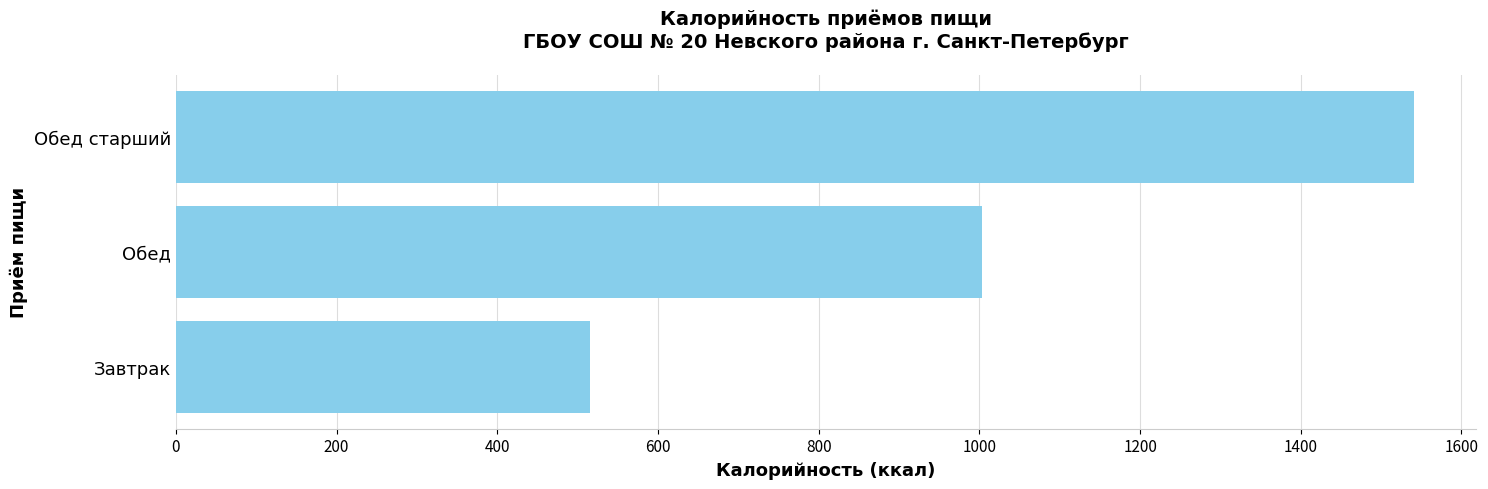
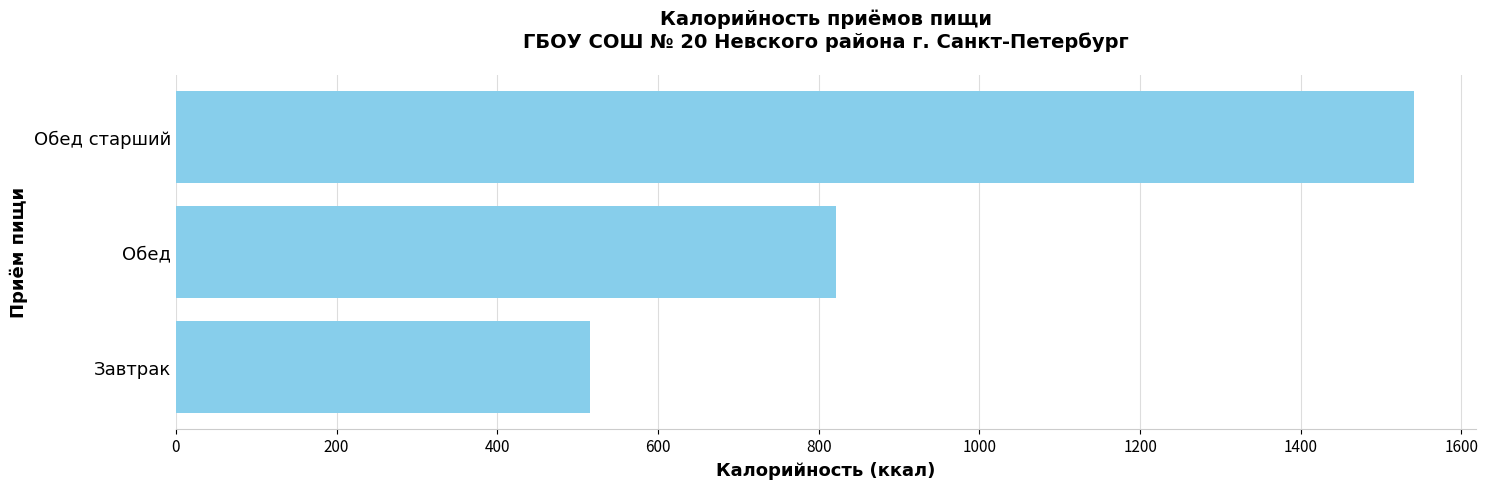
  {
    "Обед старший": 1540,
-   "Обед": 1000,
+   "Обед": 820,
    "Завтрак": 520
  }
